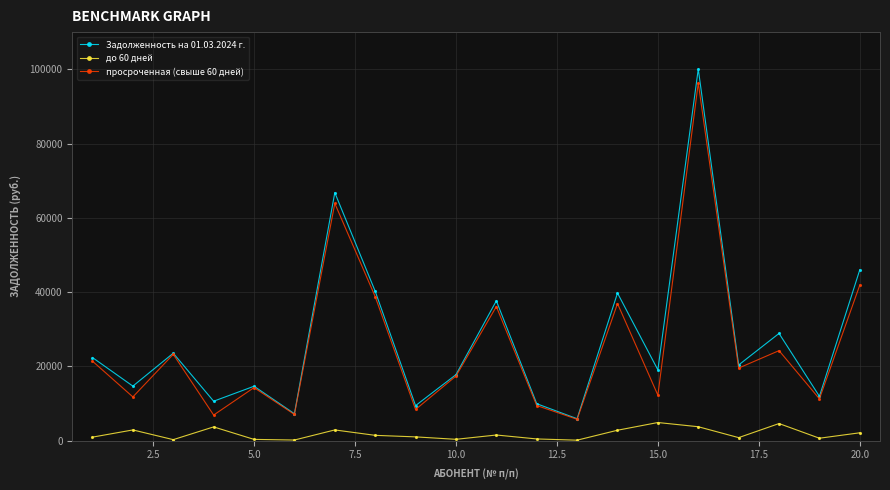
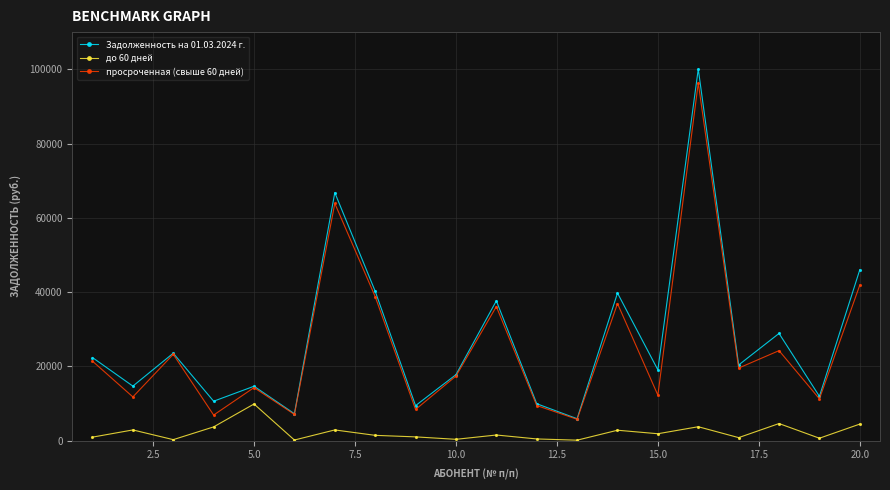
  {
    "Задолженность на 01.03.2024 г.": {
      "15.0": 19000,
      "20.0": 46000
    },
    "до 60 дней": {
-     "5.0": 0,
+     "5.0": 10000,
      "10.0": 0,
-     "15.0": 5000,
-     "20.0": 2000
+     "15.0": 2000,
+     "20.0": 4000
    },
    "просроченная (свыше 60 дней)": {
      "15.0": 12000,
      "20.0": 42000
    }
  }
